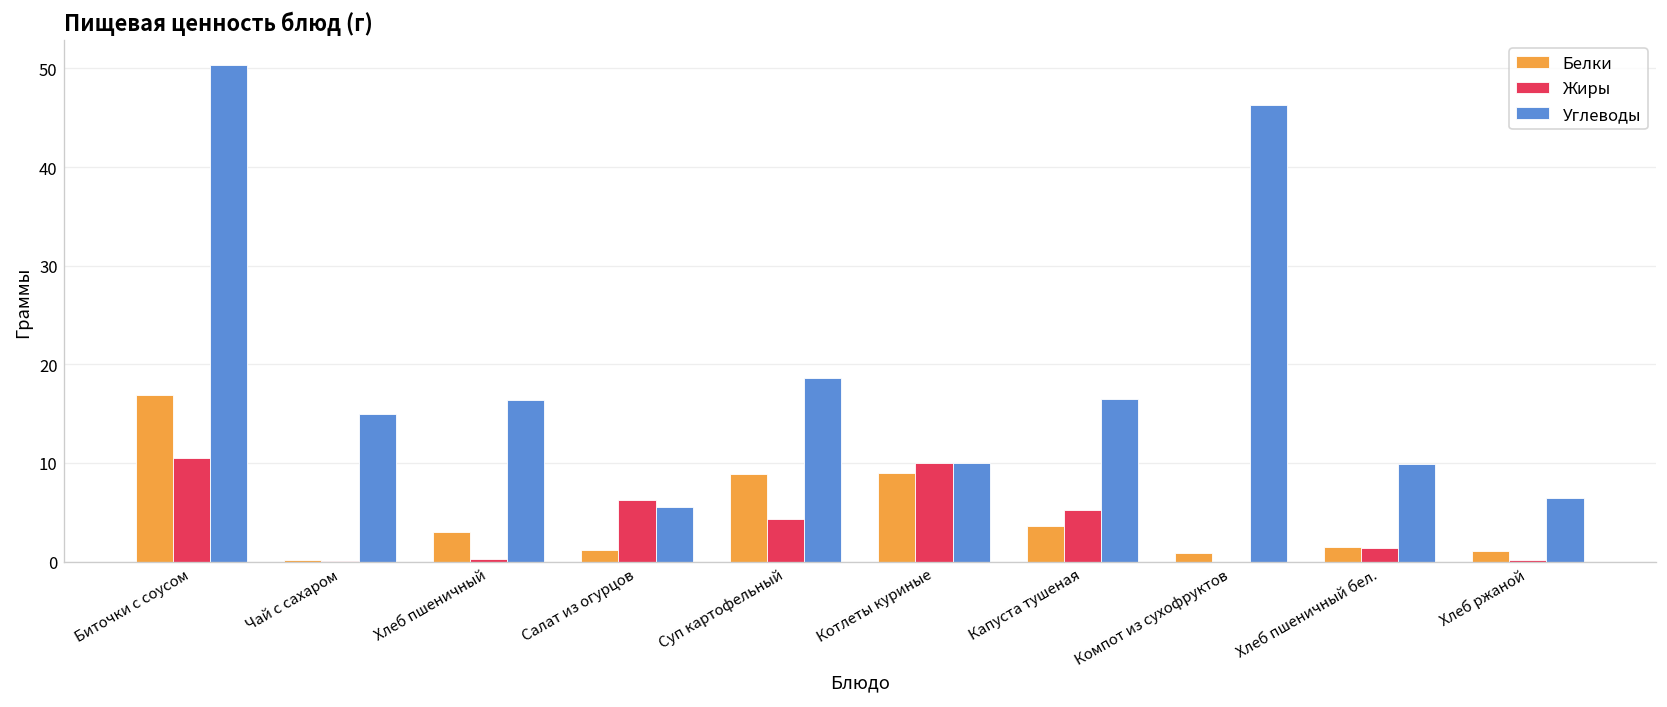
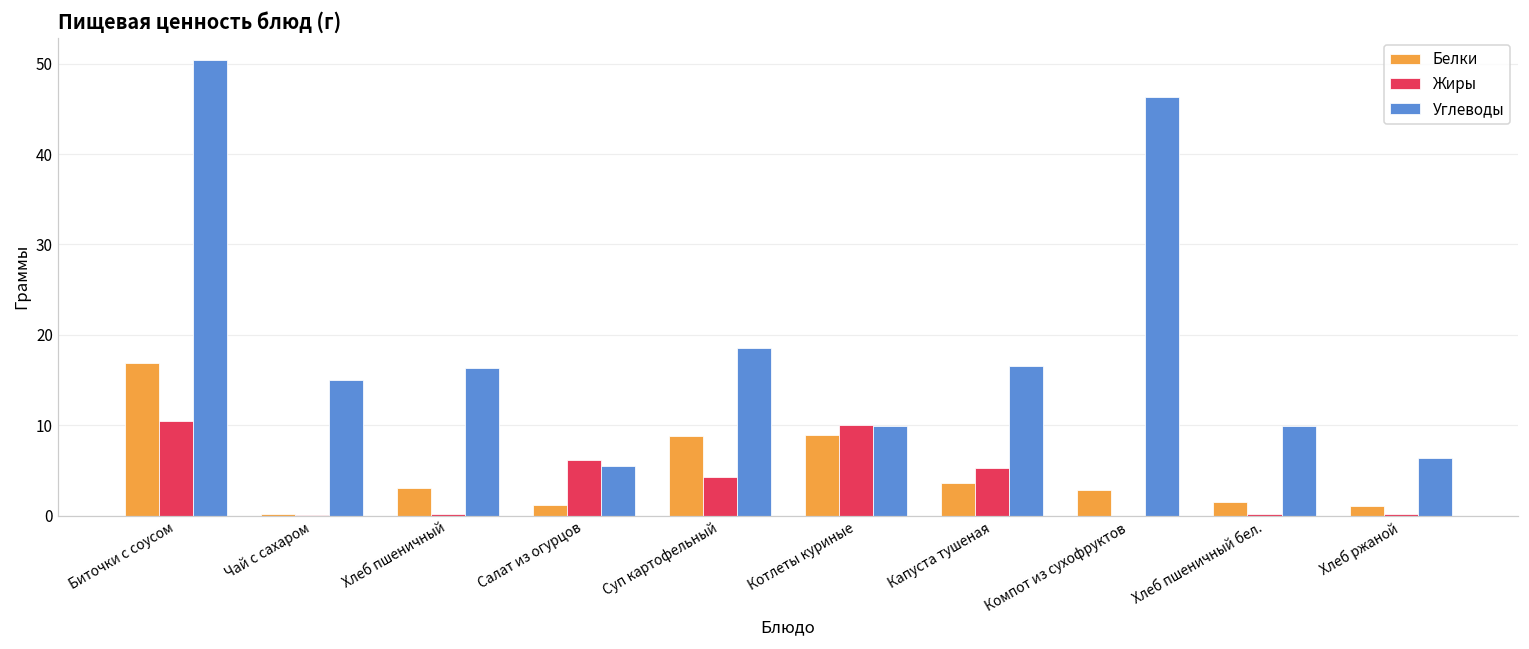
  {
    "Белки": {
      "Биточки с соусом": 17,
      "Хлеб пшеничный": 3,
      "Салат из огурцов": 1,
      "Суп картофельный": 9,
      "Котлеты куриные": 9,
      "Капуста тушеная": 4,
-     "Компот из сухофруктов": 1,
+     "Компот из сухофруктов": 3,
      "Хлеб пшеничный бел.": 2,
      "Хлеб ржаной": 1
    },
    "Жиры": {
      "Биточки с соусом": 10,
      "Салат из огурцов": 6,
      "Суп картофельный": 4,
      "Котлеты куриные": 10,
      "Капуста тушеная": 5,
      "Компот из сухофруктов": 0,
-     "Хлеб пшеничный бел.": 1
+     "Хлеб пшеничный бел.": 0
    },
    "Углеводы": {
      "Биточки с соусом": 50,
      "Чай с сахаром": 15,
      "Хлеб пшеничный": 16,
      "Салат из огурцов": 5,
      "Суп картофельный": 19,
      "Котлеты куриные": 10,
      "Капуста тушеная": 17,
      "Компот из сухофруктов": 46,
      "Хлеб пшеничный бел.": 10,
      "Хлеб ржаной": 6
    }
  }
